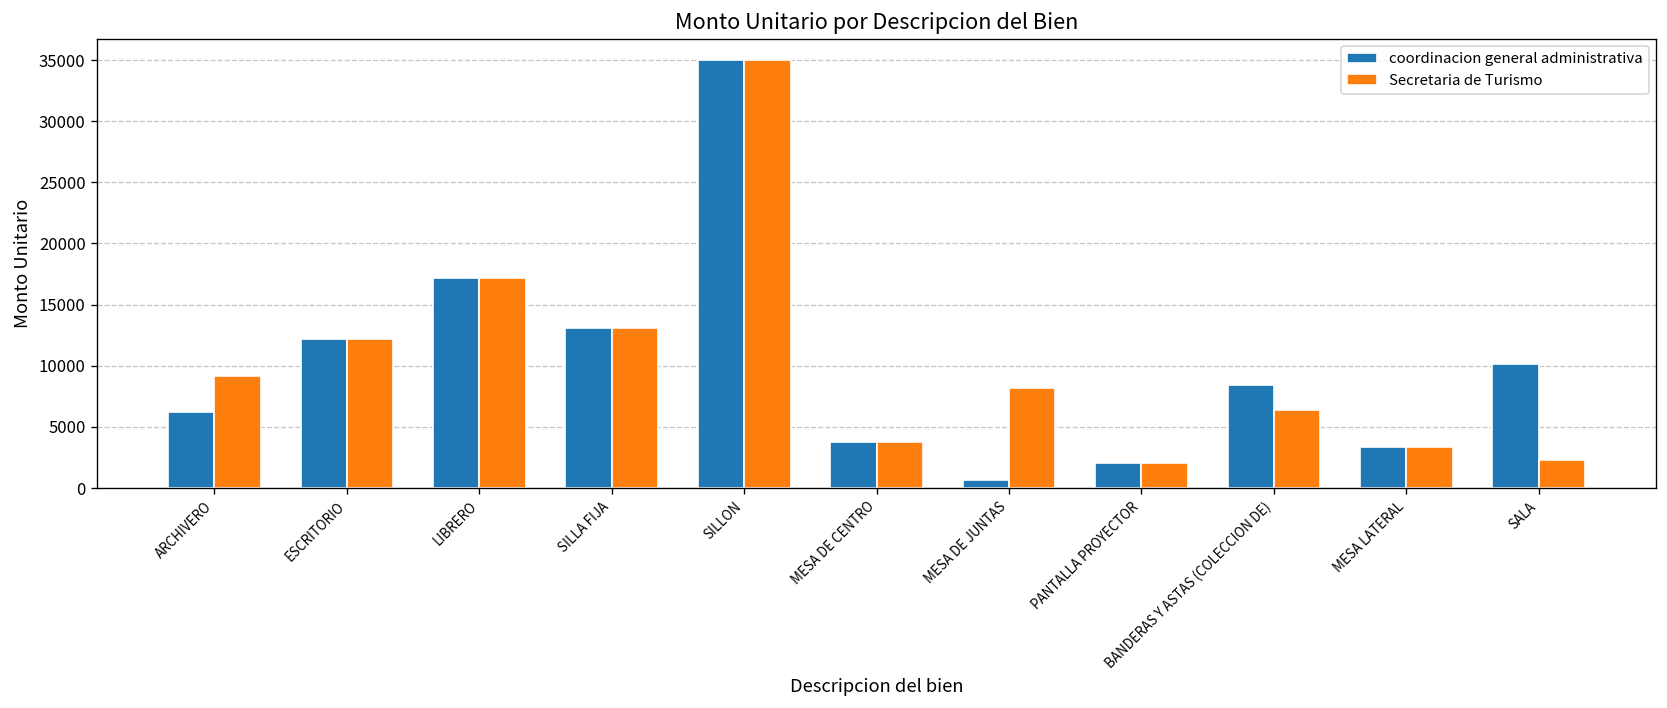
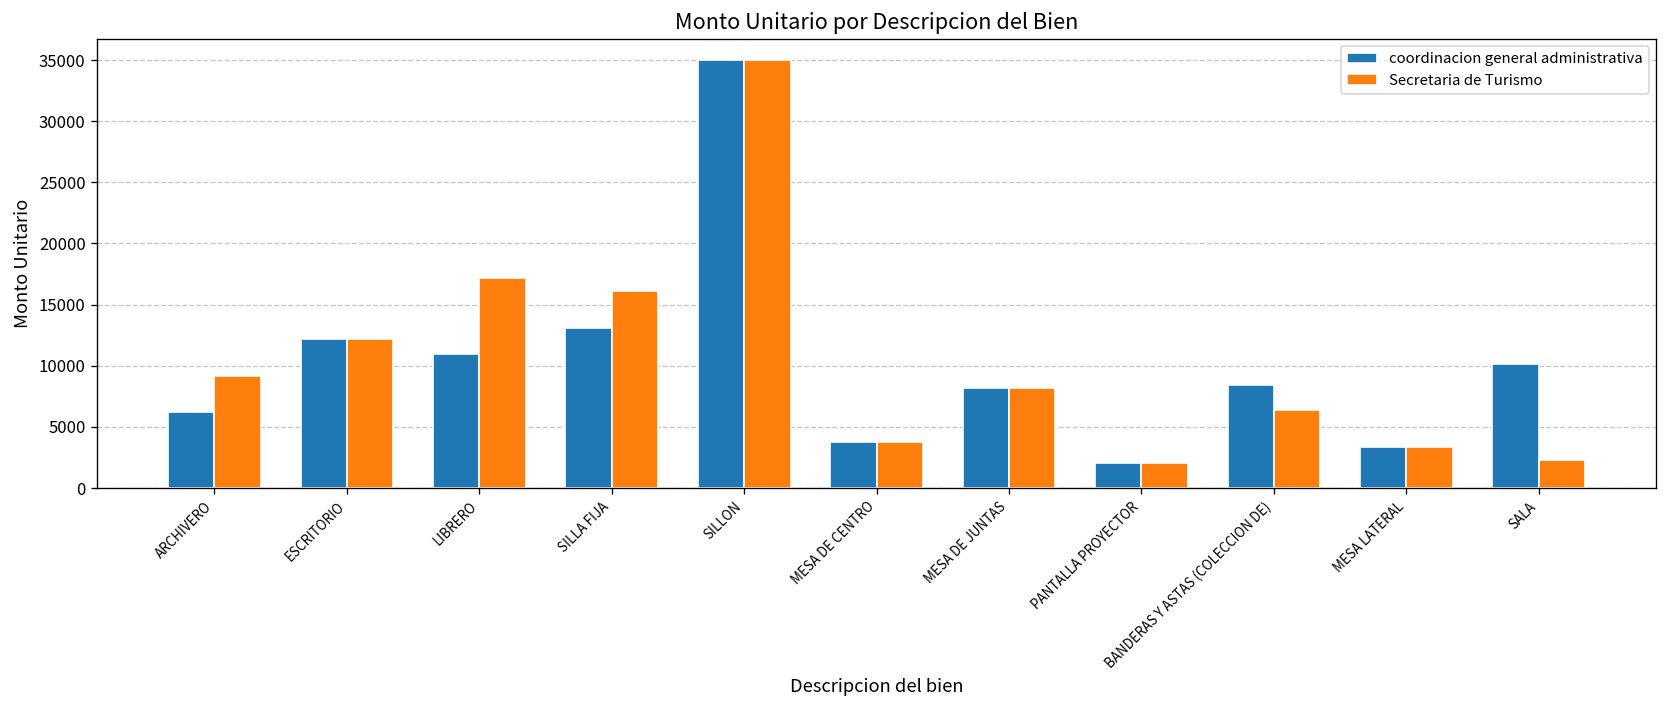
  {
    "coordinacion general administrativa": {
      "ARCHIVERO": 6200,
      "ESCRITORIO": 12200,
-     "LIBRERO": 17200,
+     "LIBRERO": 11000,
      "SILLA FIJA": 13100,
      "SILLON": 35000,
      "MESA DE CENTRO": 3700,
-     "MESA DE JUNTAS": 700,
+     "MESA DE JUNTAS": 8100,
      "PANTALLA PROYECTOR": 2100,
      "BANDERAS Y ASTAS (COLECCION DE)": 8500,
      "MESA LATERAL": 3300,
      "SALA": 10200
    },
    "Secretaria de Turismo": {
      "ARCHIVERO": 9200,
      "ESCRITORIO": 12200,
      "LIBRERO": 17200,
-     "SILLA FIJA": 13100,
+     "SILLA FIJA": 16100,
      "SILLON": 35000,
      "MESA DE CENTRO": 3700,
      "MESA DE JUNTAS": 8100,
      "PANTALLA PROYECTOR": 2100,
      "BANDERAS Y ASTAS (COLECCION DE)": 6400,
      "MESA LATERAL": 3300,
      "SALA": 2300
    }
  }
